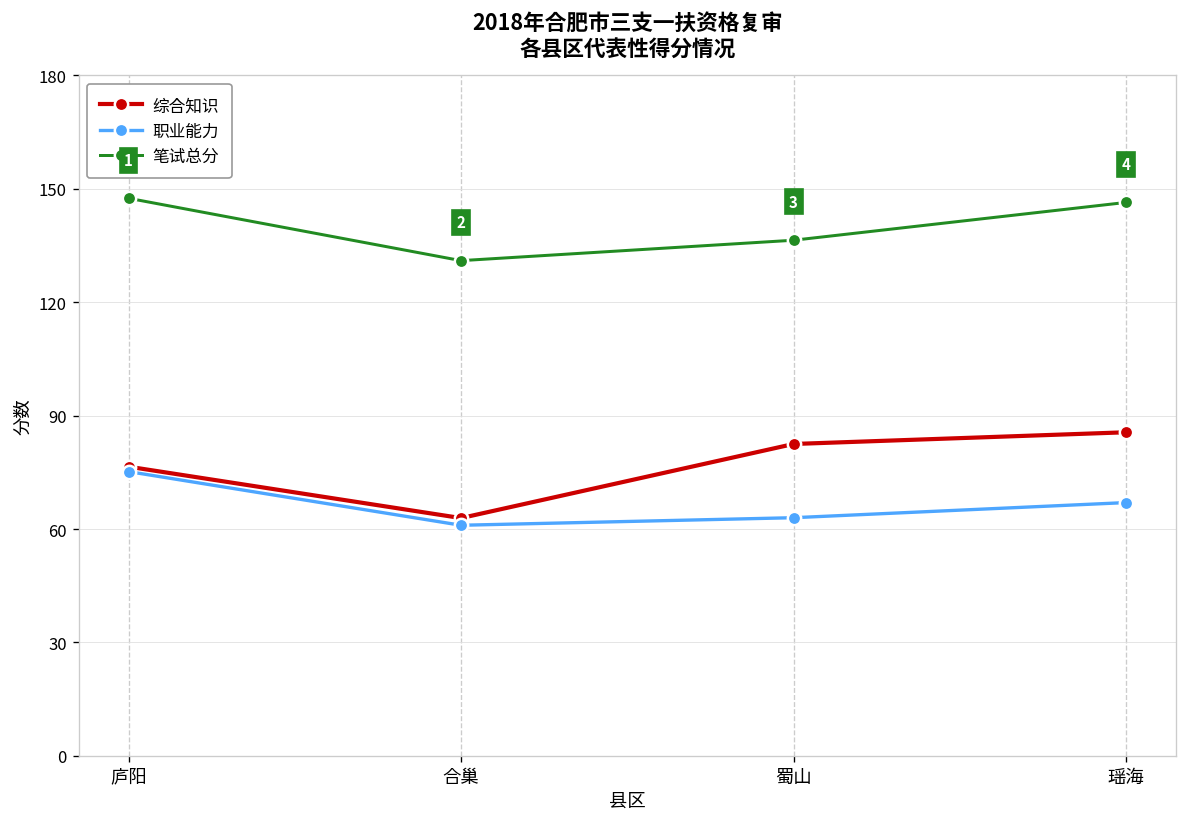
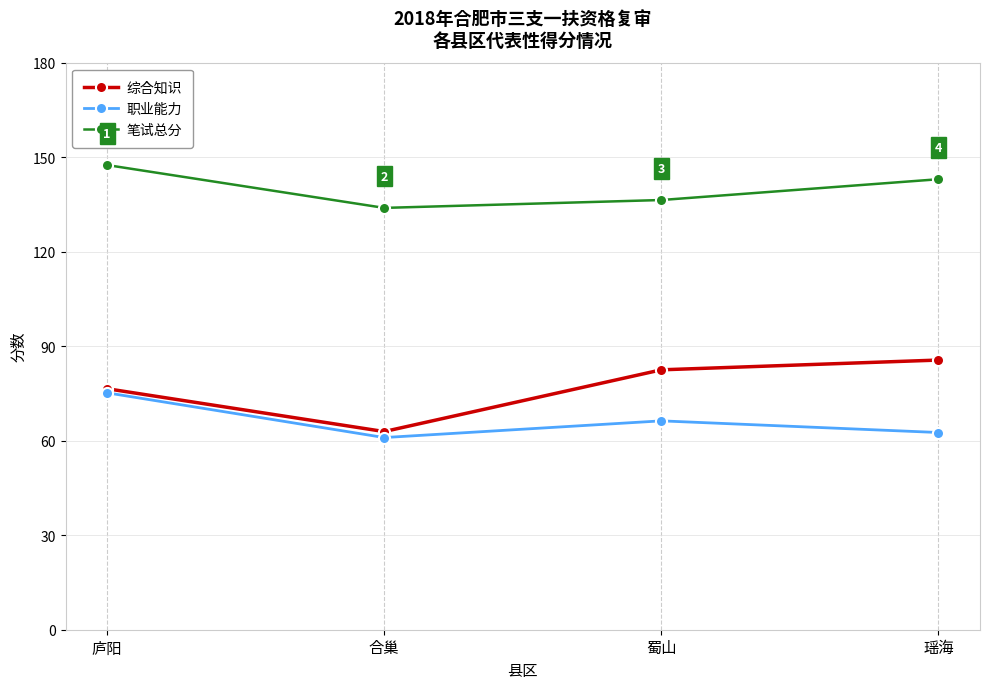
  {
    "综合知识": {
      "庐阳": 77,
      "合巢": 63,
      "蜀山": 83,
      "瑶海": 86
    },
    "职业能力": {
      "庐阳": 75,
      "合巢": 61,
-     "蜀山": 63,
-     "瑶海": 67
+     "蜀山": 66,
+     "瑶海": 63
    },
    "笔试总分": {
      "庐阳": 148,
-     "合巢": 131,
+     "合巢": 134,
      "蜀山": 136,
-     "瑶海": 146
+     "瑶海": 143
    }
  }
